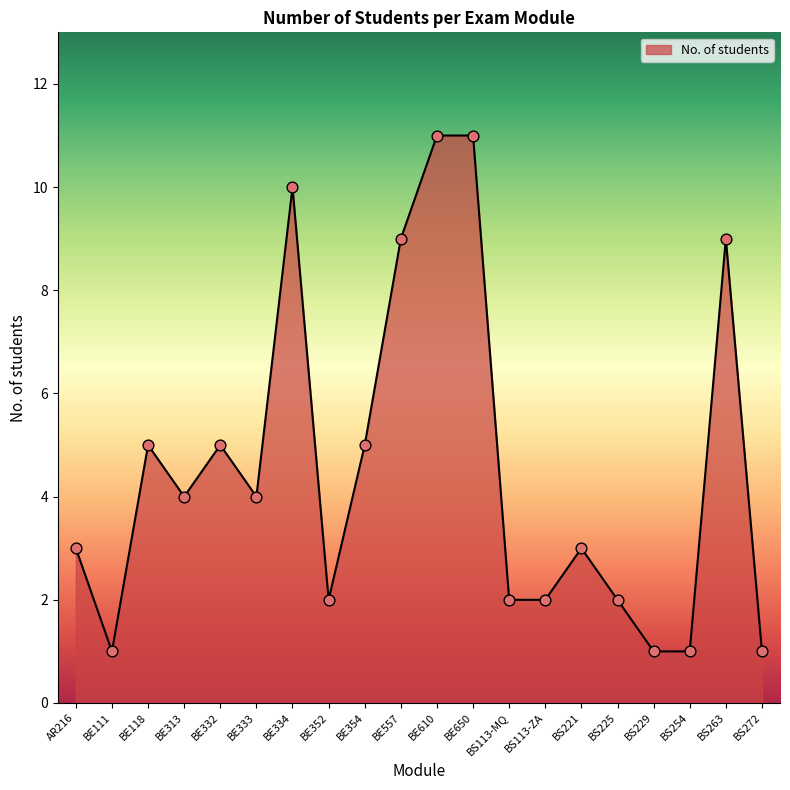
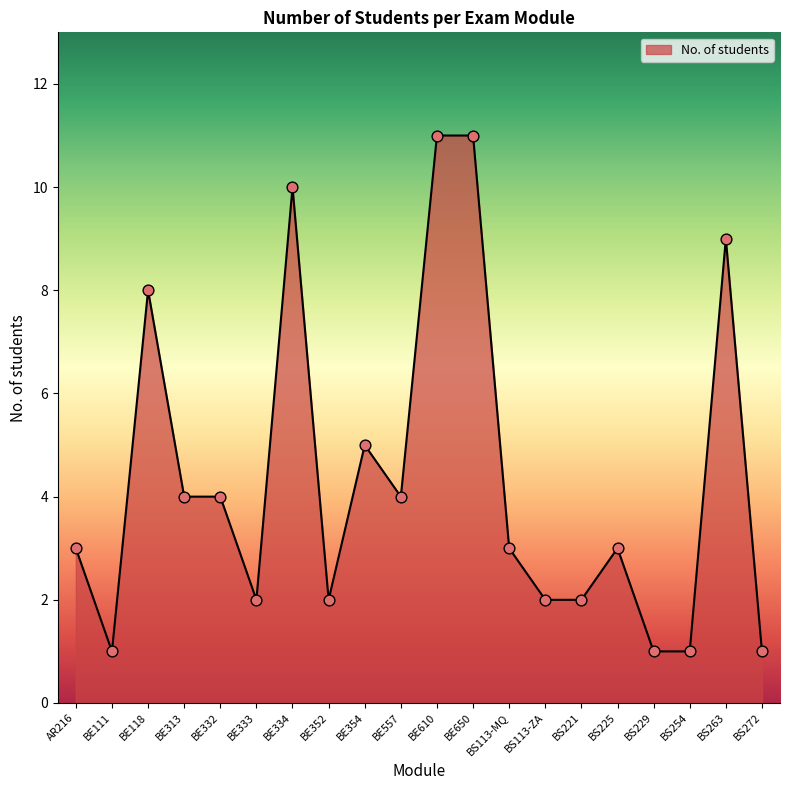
  {
    "AR216": 3,
    "BE111": 1,
-   "BE118": 5,
+   "BE118": 8,
    "BE313": 4,
-   "BE332": 5,
-   "BE333": 4,
+   "BE332": 4,
+   "BE333": 2,
    "BE334": 10,
    "BE352": 2,
    "BE354": 5,
-   "BE557": 9,
+   "BE557": 4,
    "BE610": 11,
    "BE650": 11,
-   "BS113-MQ": 2,
+   "BS113-MQ": 3,
    "BS113-ZA": 2,
-   "BS221": 3,
-   "BS225": 2,
+   "BS221": 2,
+   "BS225": 3,
    "BS229": 1,
    "BS254": 1,
    "BS263": 9,
    "BS272": 1
  }
